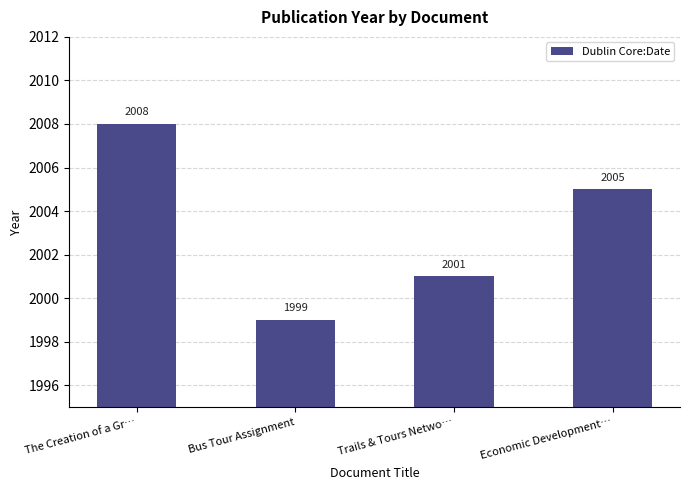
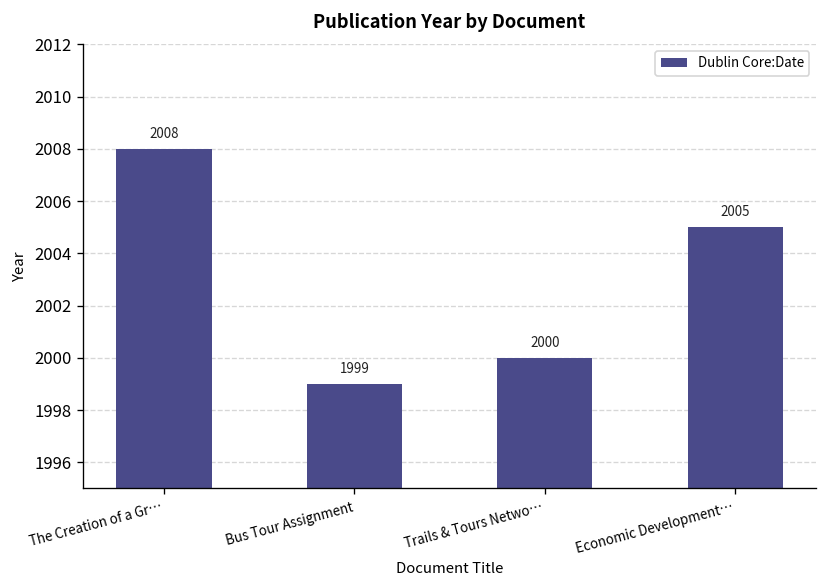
  {
    "The Creation of a Gr…": 2008,
    "Bus Tour Assignment": 1999,
-   "Trails & Tours Netwo…": 2001,
+   "Trails & Tours Netwo…": 2000,
    "Economic Development…": 2005
  }
